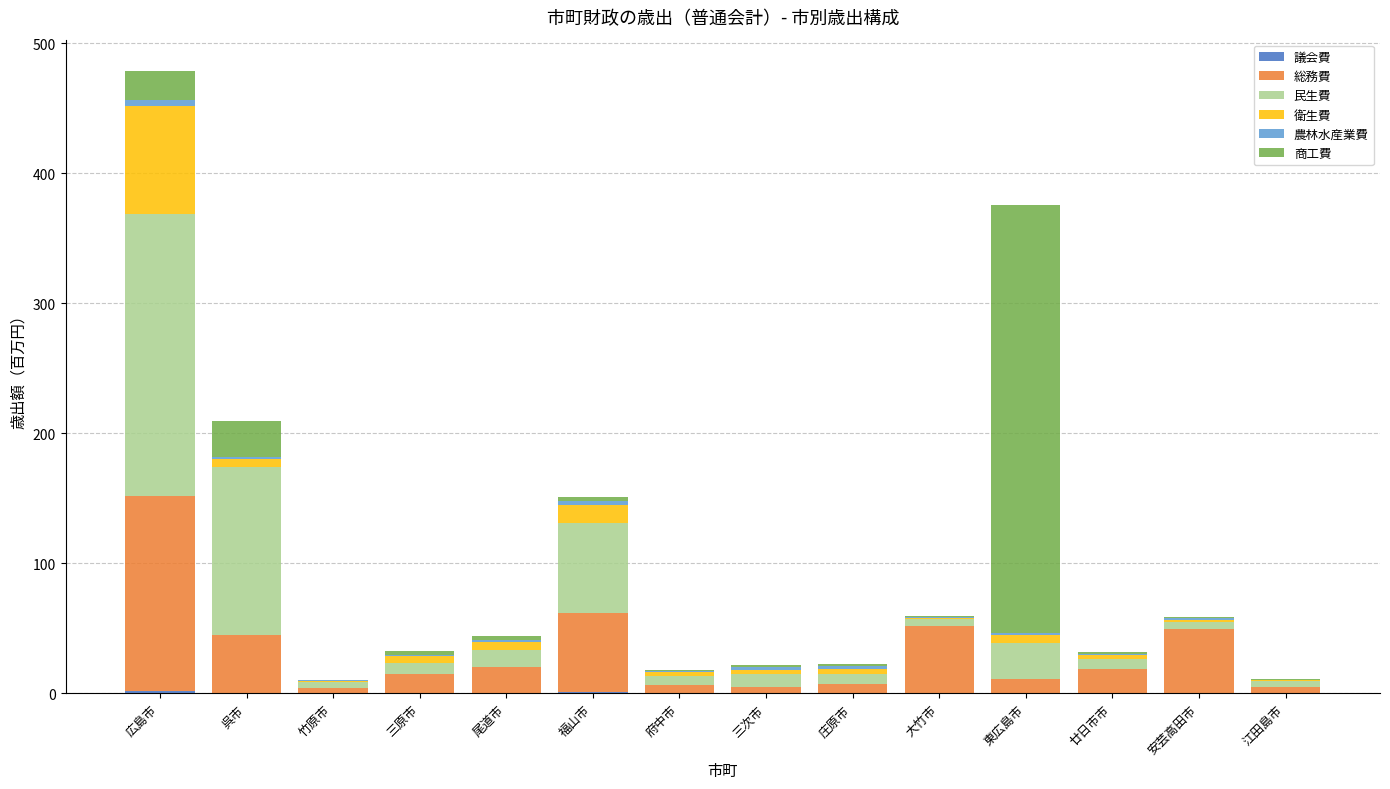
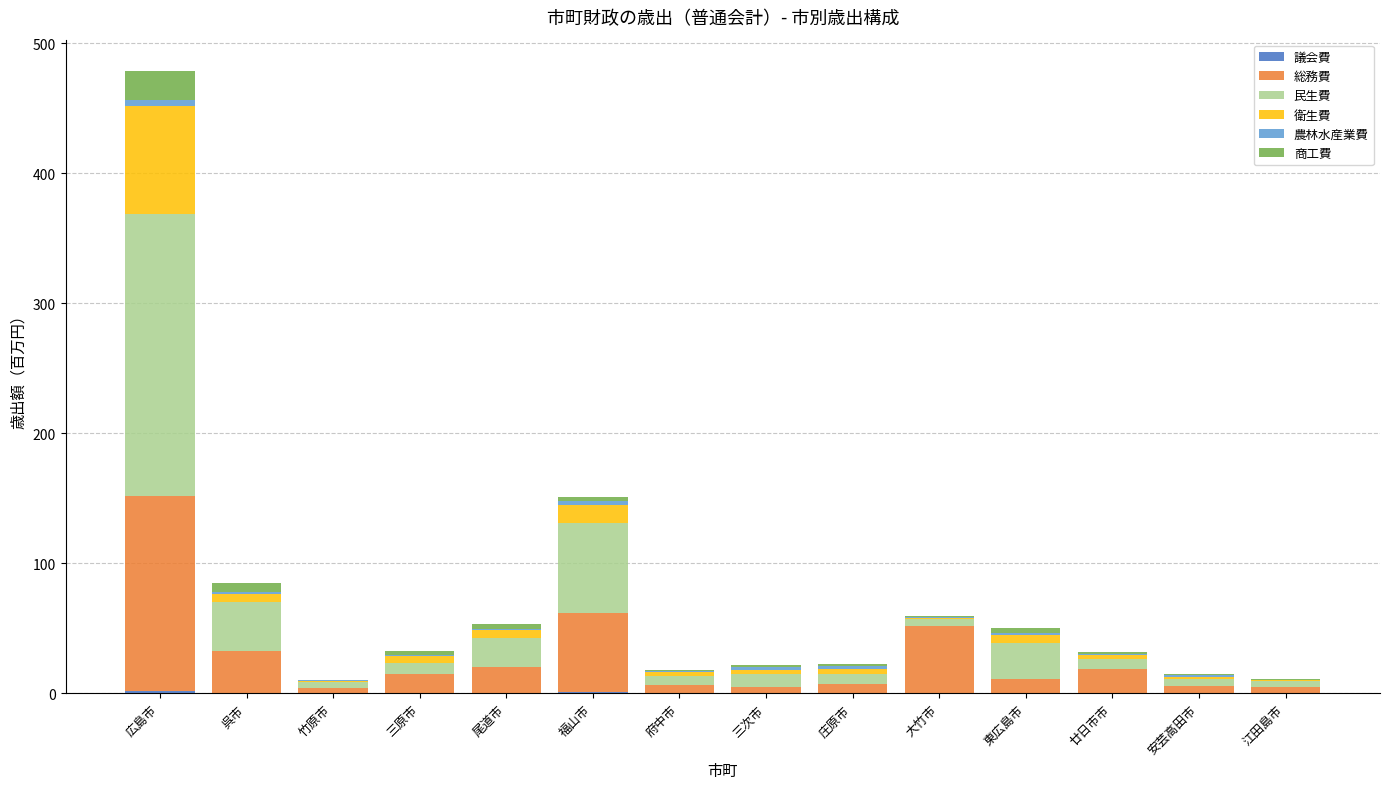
  {
    "総務費": {
      "広島市": 150,
-     "呉市": 44,
+     "呉市": 32,
      "竹原市": 4,
      "三原市": 14,
      "尾道市": 20,
      "福山市": 61,
      "府中市": 6,
      "三次市": 5,
      "庄原市": 7,
      "大竹市": 52,
      "東広島市": 11,
      "廿日市市": 19,
-     "安芸高田市": 49,
+     "安芸高田市": 6,
      "江田島市": 5
    },
    "民生費": {
      "広島市": 217,
-     "呉市": 129,
+     "呉市": 38,
      "竹原市": 5,
      "三原市": 9,
-     "尾道市": 13,
+     "尾道市": 22,
      "福山市": 69,
      "府中市": 7,
      "三次市": 10,
      "庄原市": 7,
      "大竹市": 5,
      "東広島市": 28,
      "廿日市市": 7,
      "安芸高田市": 6,
      "江田島市": 4
    },
    "衛生費": {
      "広島市": 83,
      "呉市": 6,
      "三原市": 5,
      "尾道市": 6,
      "福山市": 14,
      "府中市": 3,
      "三次市": 3,
      "庄原市": 4,
      "東広島市": 6,
      "廿日市市": 3
    },
    "商工費": {
      "広島市": 22,
-     "呉市": 28,
+     "呉市": 6,
      "三原市": 3,
      "尾道市": 3,
      "福山市": 4,
-     "東広島市": 329
+     "東広島市": 4
    }
  }
